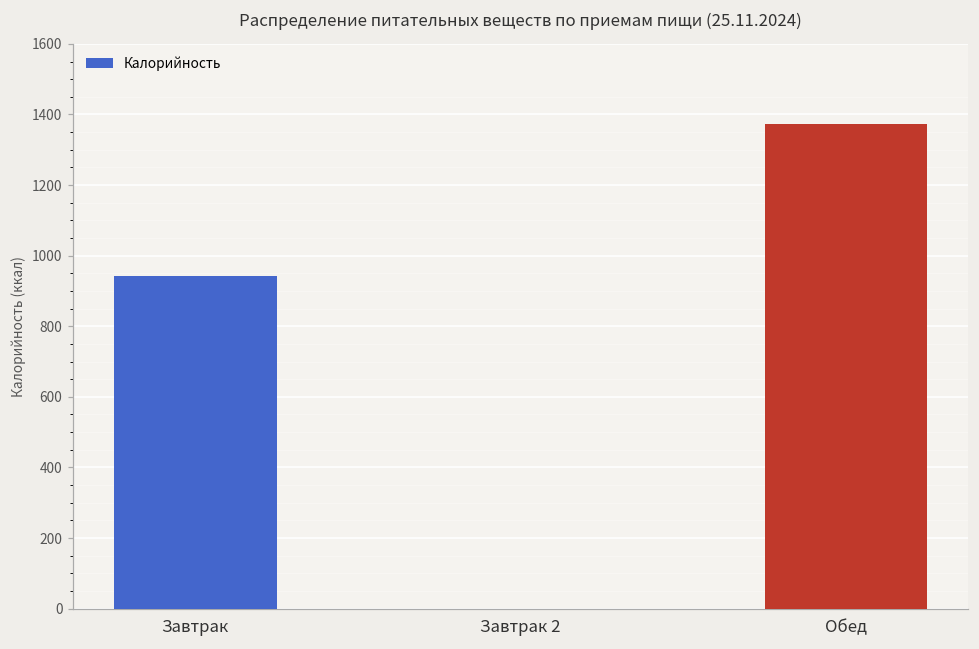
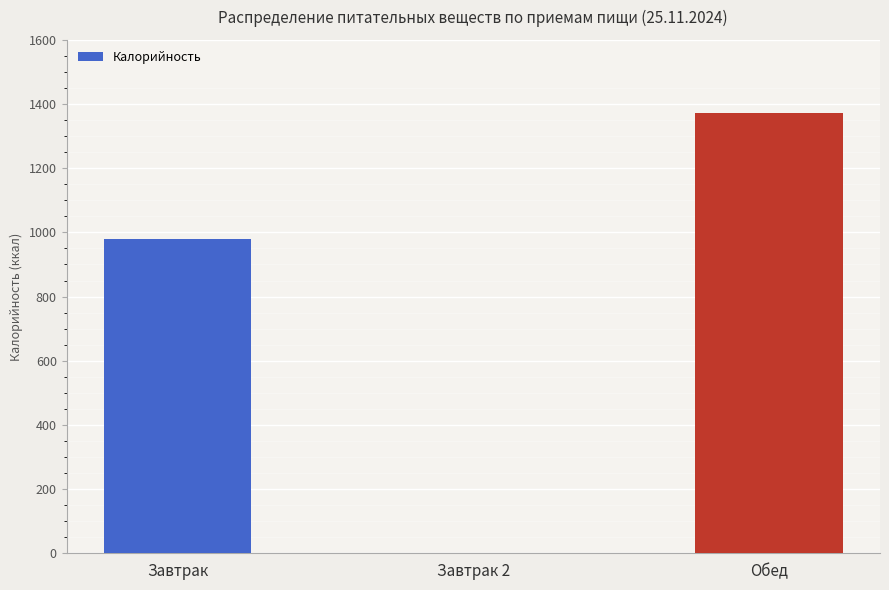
  {
-   "Завтрак": 940,
+   "Завтрак": 980,
    "Завтрак 2": 0,
    "Обед": 1370
  }
